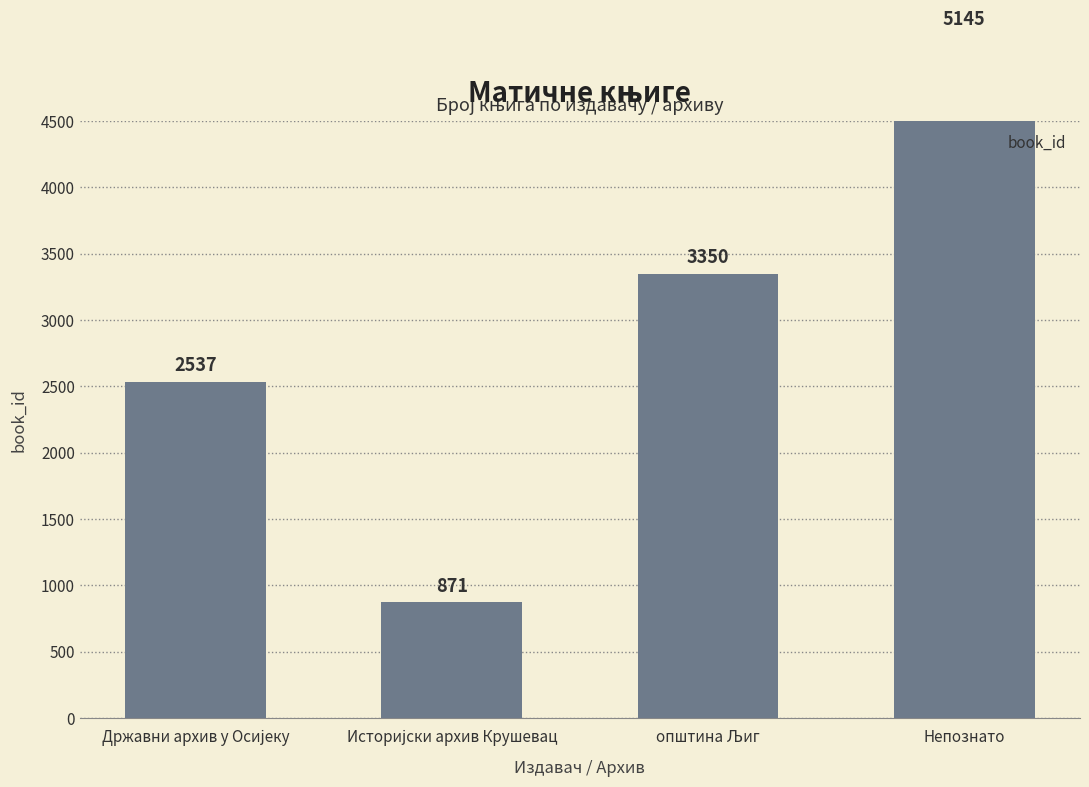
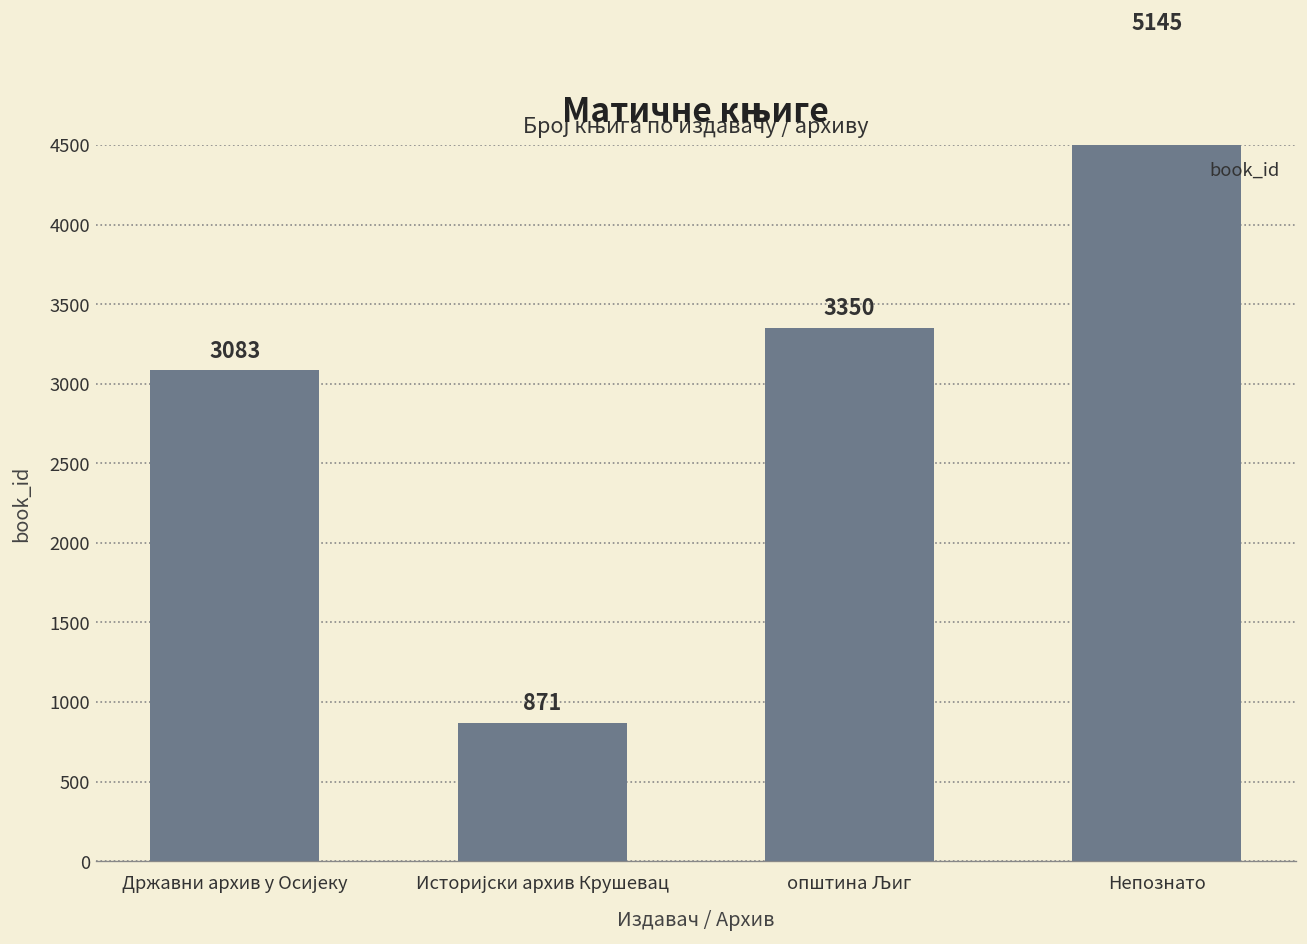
  {
-   "Државни архив у Осијеку": 2537,
+   "Државни архив у Осијеку": 3083,
    "Историјски архив Крушевац": 871,
    "општина Љиг": 3350
  }
